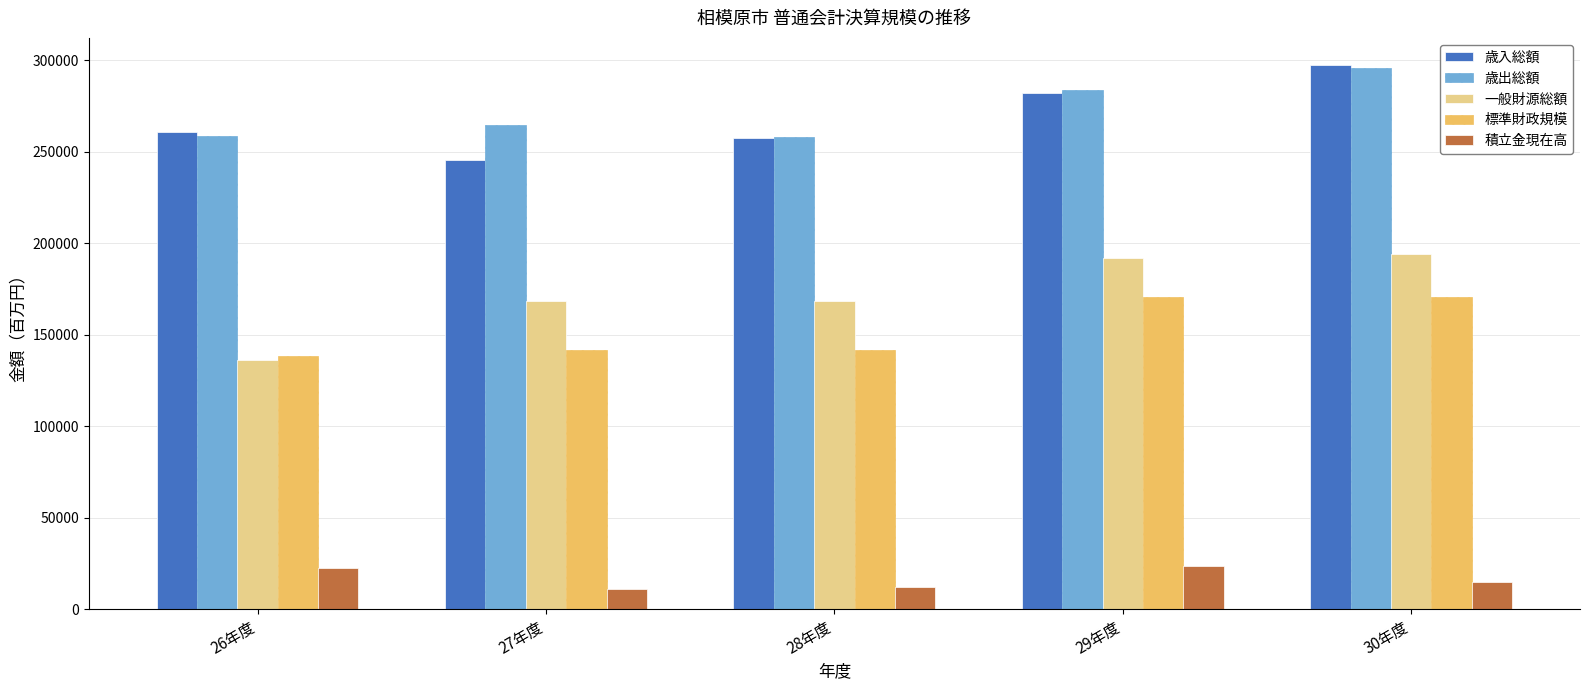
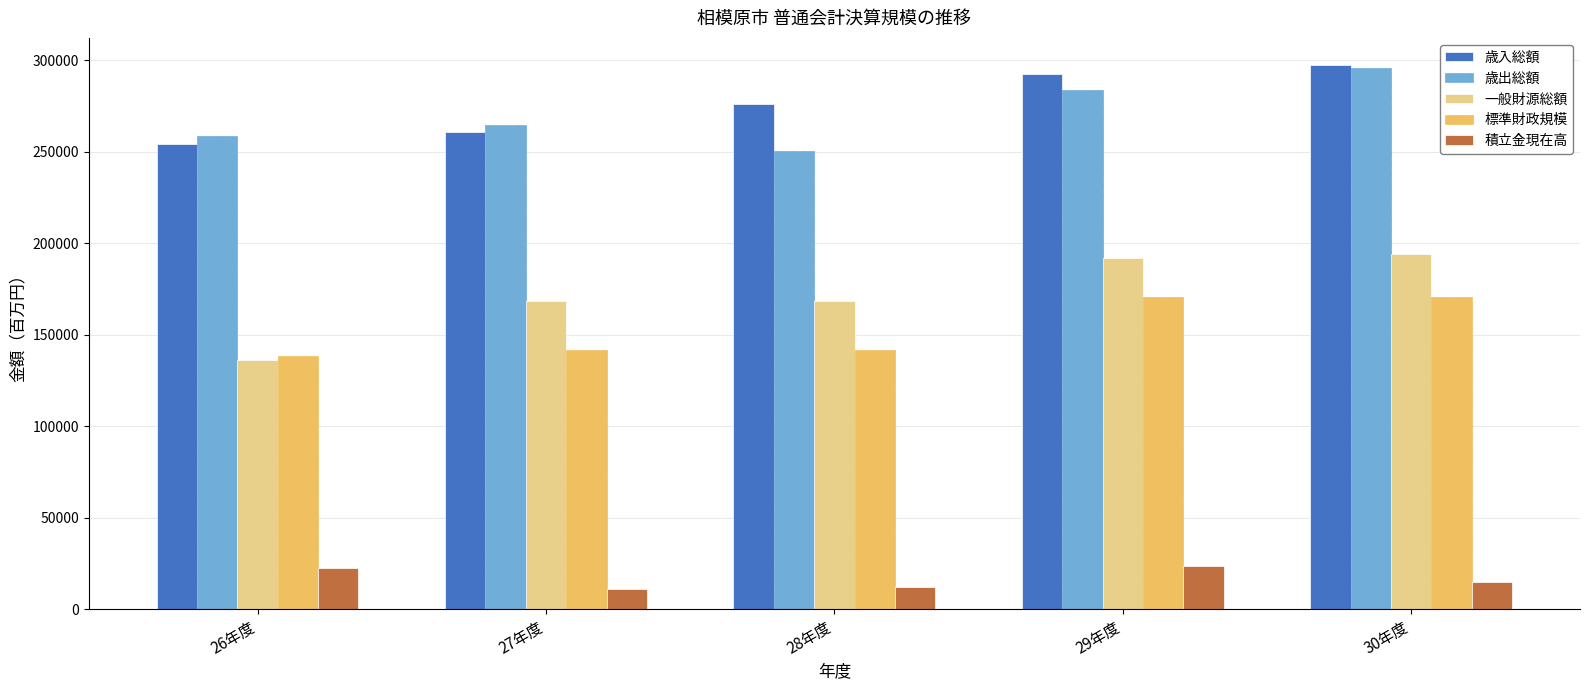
  {
    "歳入総額": {
-     "26年度": 261000,
-     "27年度": 246000,
-     "28年度": 257000,
-     "29年度": 282000,
+     "26年度": 254000,
+     "27年度": 260000,
+     "28年度": 276000,
+     "29年度": 293000,
      "30年度": 297000
    },
    "歳出総額": {
      "26年度": 259000,
      "27年度": 264000,
-     "28年度": 258000,
+     "28年度": 250000,
      "29年度": 284000,
      "30年度": 296000
    },
    "積立金現在高": {
      "26年度": 22000,
      "27年度": 11000,
      "28年度": 12000,
      "29年度": 23000,
      "30年度": 15000
    }
  }
